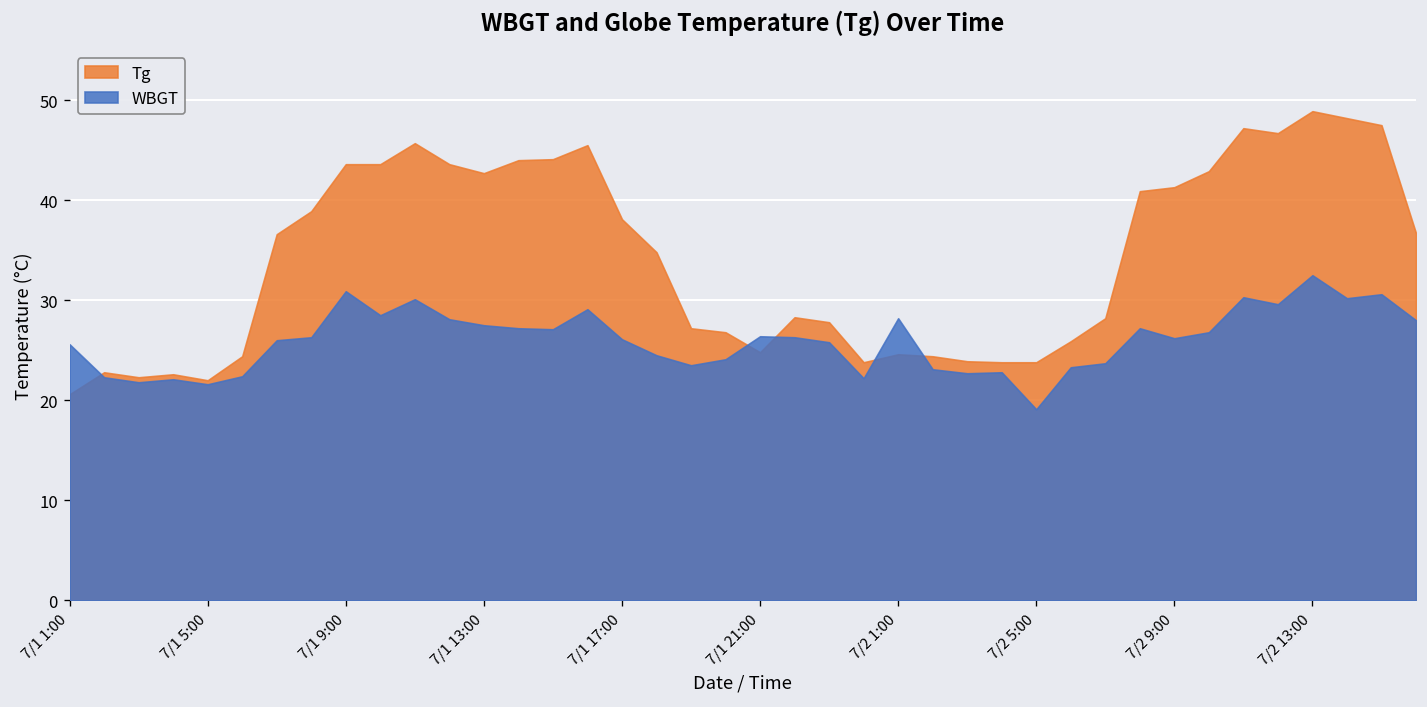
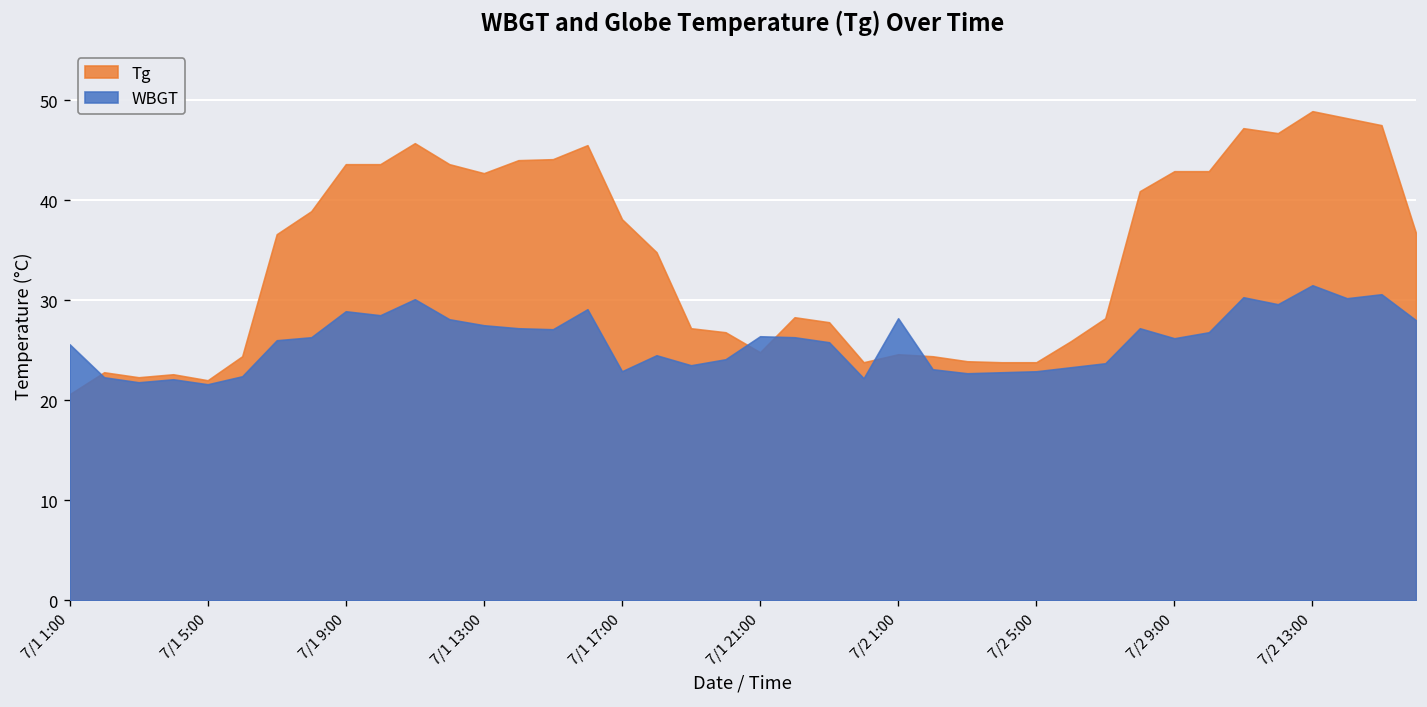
  {
    "Tg": {
      "7/1 1:00": 21,
      "7/1 5:00": 22,
      "7/1 9:00": 44,
      "7/1 13:00": 43,
      "7/1 17:00": 38,
      "7/1 21:00": 25,
      "7/2 1:00": 25,
      "7/2 5:00": 24,
-     "7/2 9:00": 41,
+     "7/2 9:00": 43,
      "7/2 13:00": 49
    },
    "WBGT": {
      "7/1 1:00": 26,
      "7/1 5:00": 22,
-     "7/1 9:00": 31,
+     "7/1 9:00": 29,
      "7/1 13:00": 28,
-     "7/1 17:00": 26,
+     "7/1 17:00": 23,
      "7/1 21:00": 26,
      "7/2 1:00": 28,
-     "7/2 5:00": 19,
+     "7/2 5:00": 23,
      "7/2 9:00": 26,
-     "7/2 13:00": 33
+     "7/2 13:00": 32
    }
  }
